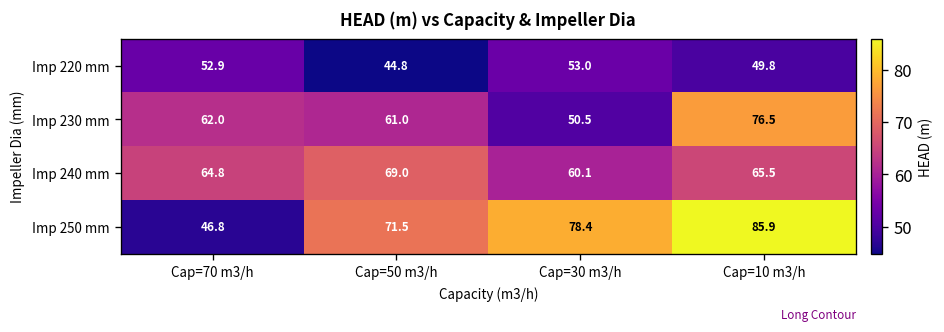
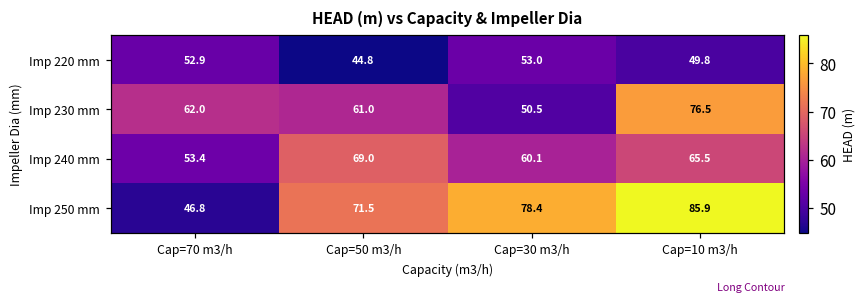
  {
    "Imp 220 mm": {
      "Cap=70 m3/h": 52.9,
      "Cap=50 m3/h": 44.8,
      "Cap=30 m3/h": 53.0,
      "Cap=10 m3/h": 49.8
    },
    "Imp 230 mm": {
      "Cap=70 m3/h": 62.0,
      "Cap=50 m3/h": 61.0,
      "Cap=30 m3/h": 50.5,
      "Cap=10 m3/h": 76.5
    },
    "Imp 240 mm": {
-     "Cap=70 m3/h": 64.8,
+     "Cap=70 m3/h": 53.4,
      "Cap=50 m3/h": 69.0,
      "Cap=30 m3/h": 60.1,
      "Cap=10 m3/h": 65.5
    },
    "Imp 250 mm": {
      "Cap=70 m3/h": 46.8,
      "Cap=50 m3/h": 71.5,
      "Cap=30 m3/h": 78.4,
      "Cap=10 m3/h": 85.9
    }
  }
